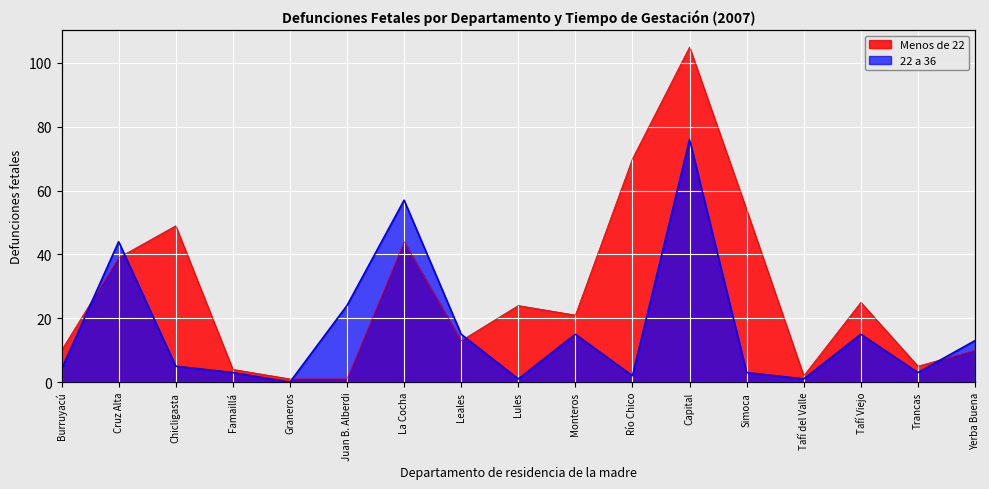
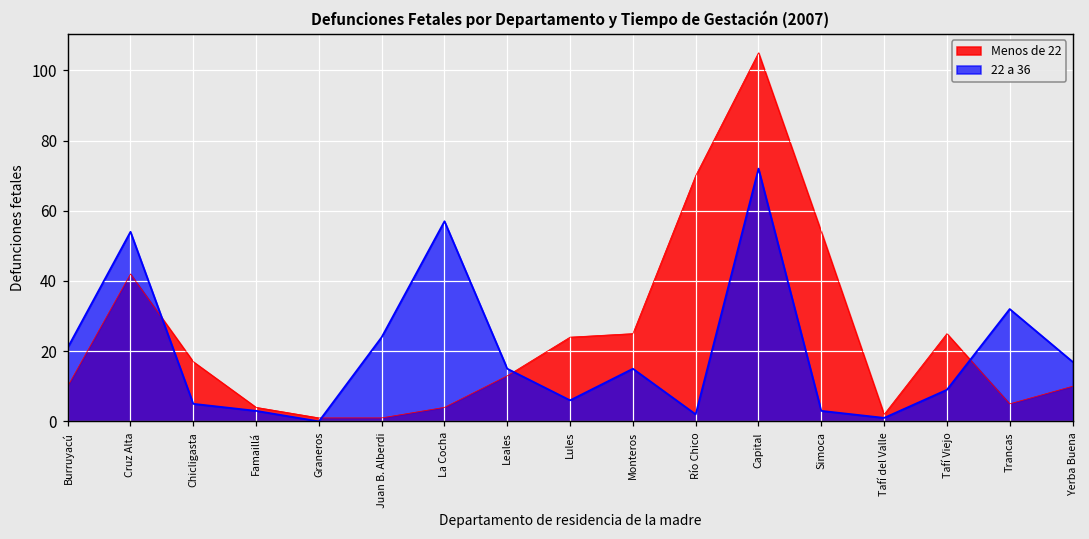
  {
    "Menos de 22": {
      "Burruyacú": 10,
-     "Cruz Alta": 39,
-     "Chicligasta": 49,
+     "Cruz Alta": 42,
+     "Chicligasta": 17,
      "Famaillá": 4,
      "Graneros": 1,
      "Juan B. Alberdi": 1,
-     "La Cocha": 44,
+     "La Cocha": 4,
      "Leales": 13,
      "Lules": 24,
-     "Monteros": 21,
+     "Monteros": 25,
      "Río Chico": 70,
      "Capital": 105,
      "Simoca": 54,
      "Tafí del Valle": 2,
      "Tafí Viejo": 25,
      "Trancas": 5,
      "Yerba Buena": 10
    },
    "22 a 36": {
-     "Burruyacú": 4,
-     "Cruz Alta": 44,
+     "Burruyacú": 21,
+     "Cruz Alta": 54,
      "Chicligasta": 5,
      "Famaillá": 3,
      "Graneros": 0,
      "Juan B. Alberdi": 24,
      "La Cocha": 57,
      "Leales": 15,
-     "Lules": 1,
+     "Lules": 6,
      "Monteros": 15,
      "Río Chico": 2,
-     "Capital": 76,
+     "Capital": 72,
      "Simoca": 3,
      "Tafí del Valle": 1,
-     "Tafí Viejo": 15,
-     "Trancas": 3,
-     "Yerba Buena": 13
+     "Tafí Viejo": 9,
+     "Trancas": 32,
+     "Yerba Buena": 17
    }
  }
